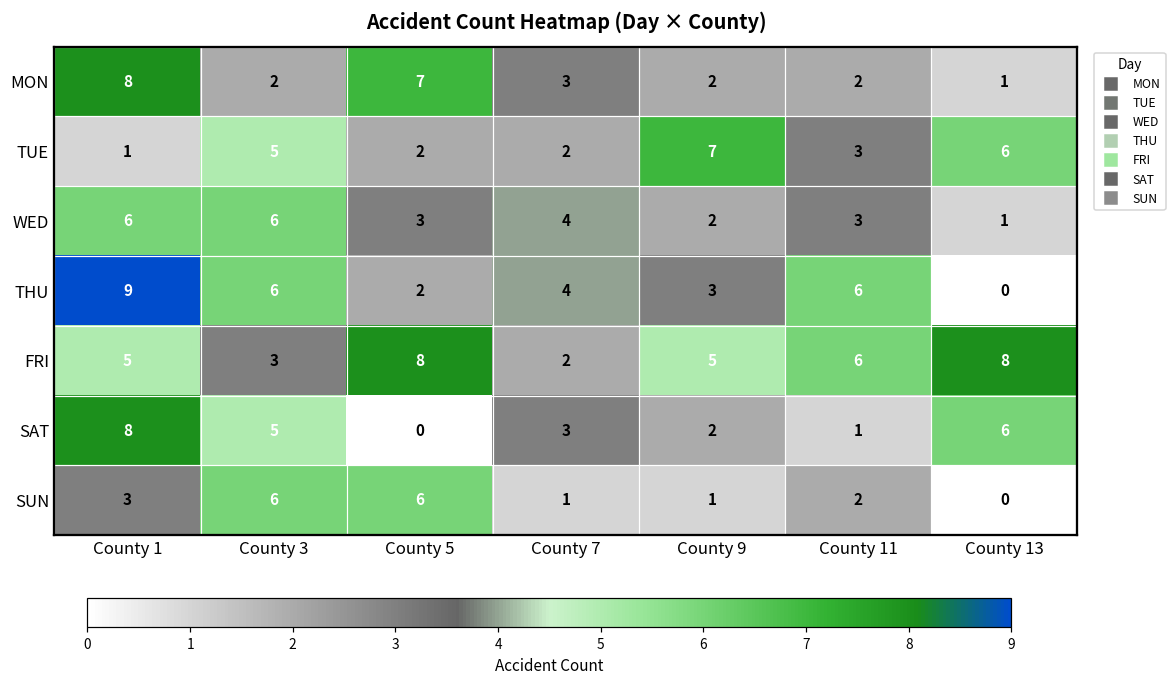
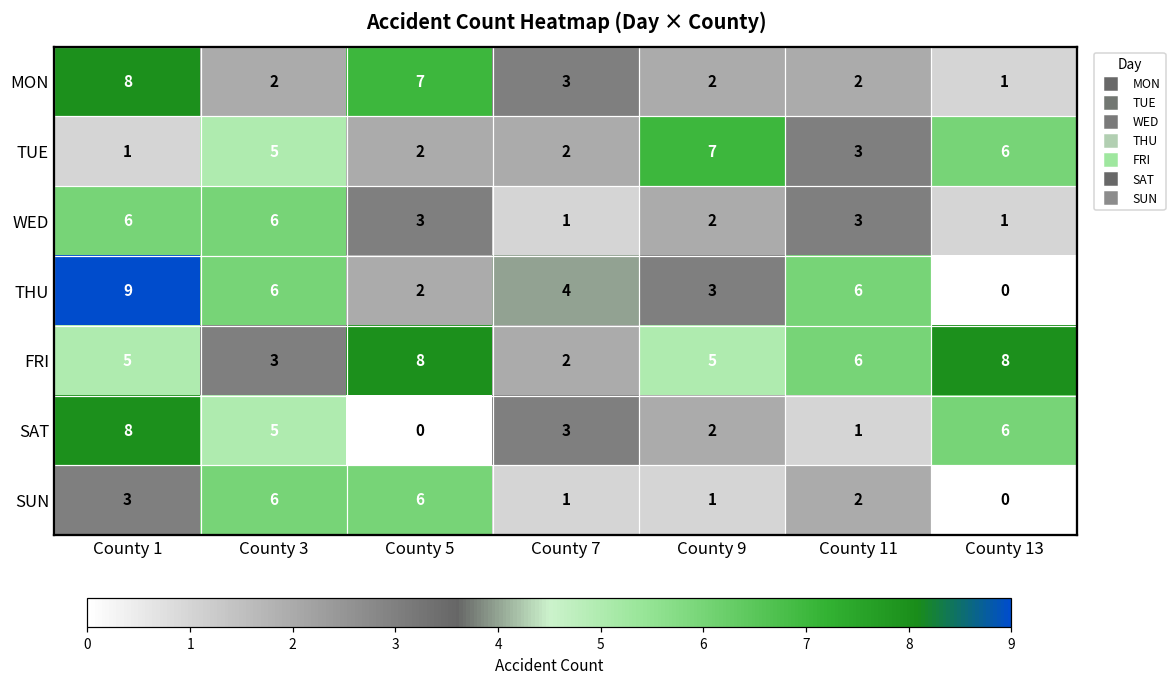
  {
    "MON": {
      "County 1": 8,
      "County 3": 2,
      "County 5": 7,
      "County 7": 3,
      "County 9": 2,
      "County 11": 2,
      "County 13": 1
    },
    "TUE": {
      "County 1": 1,
      "County 3": 5,
      "County 5": 2,
      "County 7": 2,
      "County 9": 7,
      "County 11": 3,
      "County 13": 6
    },
    "WED": {
      "County 1": 6,
      "County 3": 6,
      "County 5": 3,
-     "County 7": 4,
+     "County 7": 1,
      "County 9": 2,
      "County 11": 3,
      "County 13": 1
    },
    "THU": {
      "County 1": 9,
      "County 3": 6,
      "County 5": 2,
      "County 7": 4,
      "County 9": 3,
      "County 11": 6,
      "County 13": 0
    },
    "FRI": {
      "County 1": 5,
      "County 3": 3,
      "County 5": 8,
      "County 7": 2,
      "County 9": 5,
      "County 11": 6,
      "County 13": 8
    },
    "SAT": {
      "County 1": 8,
      "County 3": 5,
      "County 5": 0,
      "County 7": 3,
      "County 9": 2,
      "County 11": 1,
      "County 13": 6
    },
    "SUN": {
      "County 1": 3,
      "County 3": 6,
      "County 5": 6,
      "County 7": 1,
      "County 9": 1,
      "County 11": 2,
      "County 13": 0
    }
  }
